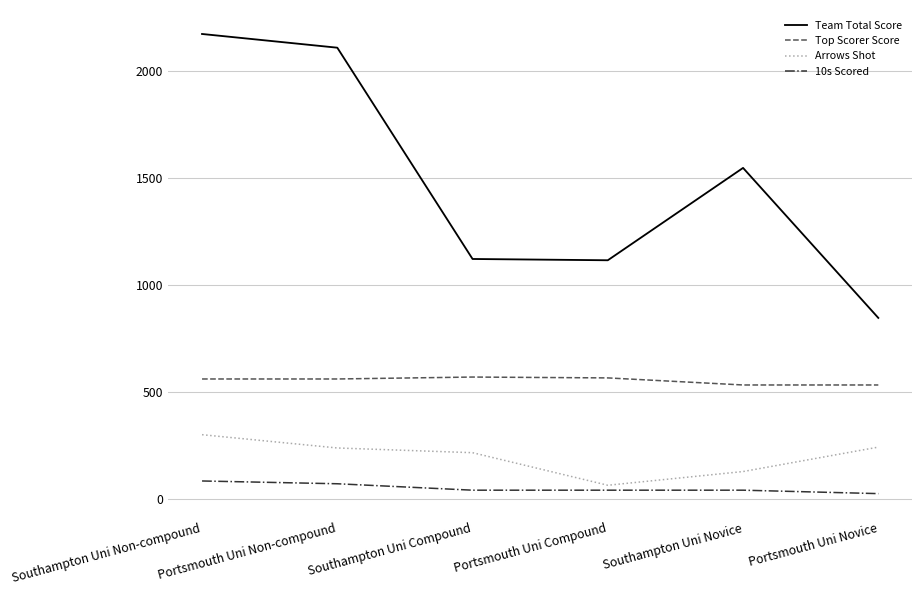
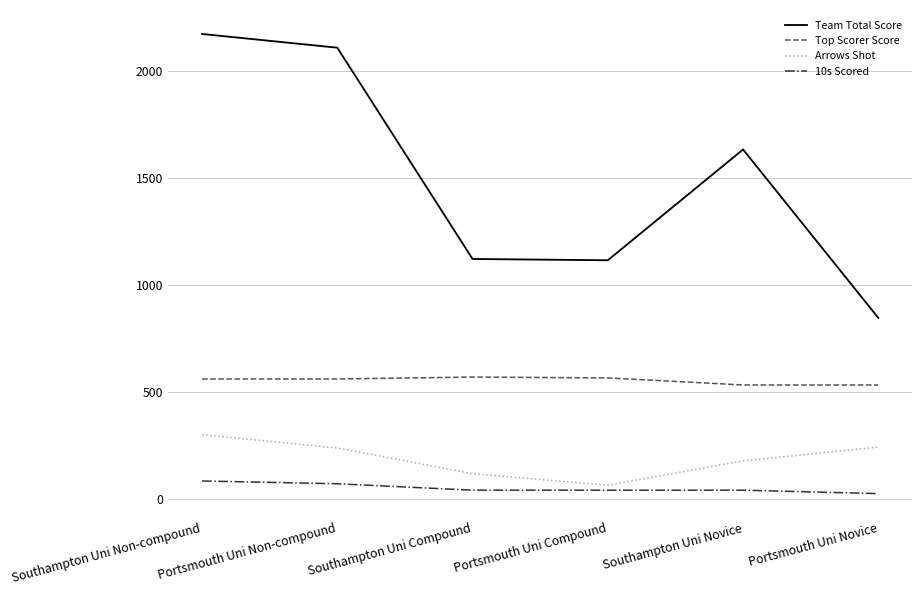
  {
    "Team Total Score": {
      "Southampton Uni Non-compound": 2170,
      "Portsmouth Uni Non-compound": 2110,
      "Southampton Uni Compound": 1120,
      "Portsmouth Uni Compound": 1120,
-     "Southampton Uni Novice": 1550,
+     "Southampton Uni Novice": 1630,
      "Portsmouth Uni Novice": 850
    },
    "Arrows Shot": {
      "Southampton Uni Non-compound": 300,
      "Portsmouth Uni Non-compound": 240,
-     "Southampton Uni Compound": 220,
+     "Southampton Uni Compound": 120,
      "Portsmouth Uni Compound": 70,
-     "Southampton Uni Novice": 130,
+     "Southampton Uni Novice": 180,
      "Portsmouth Uni Novice": 240
    }
  }
